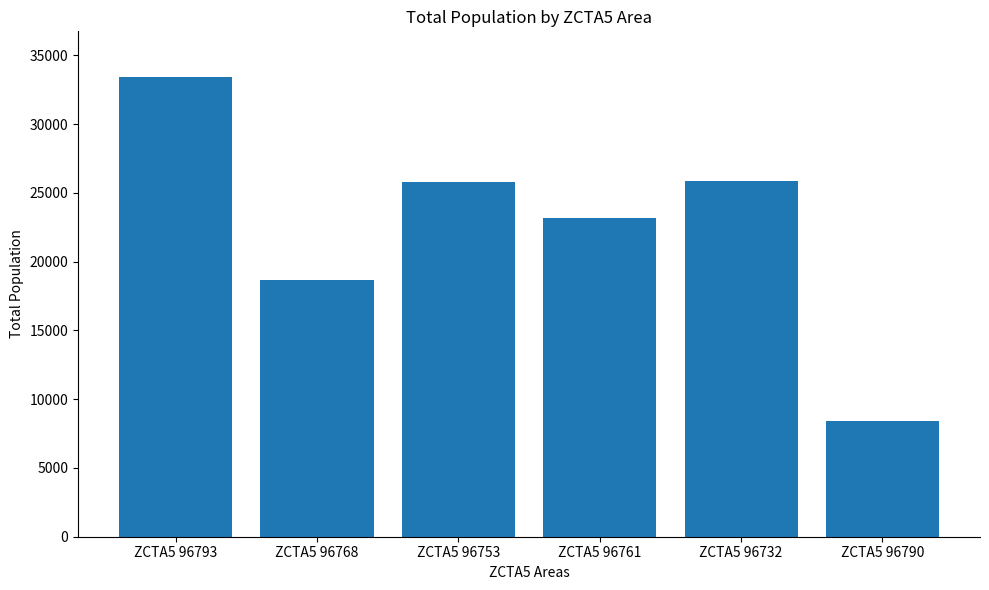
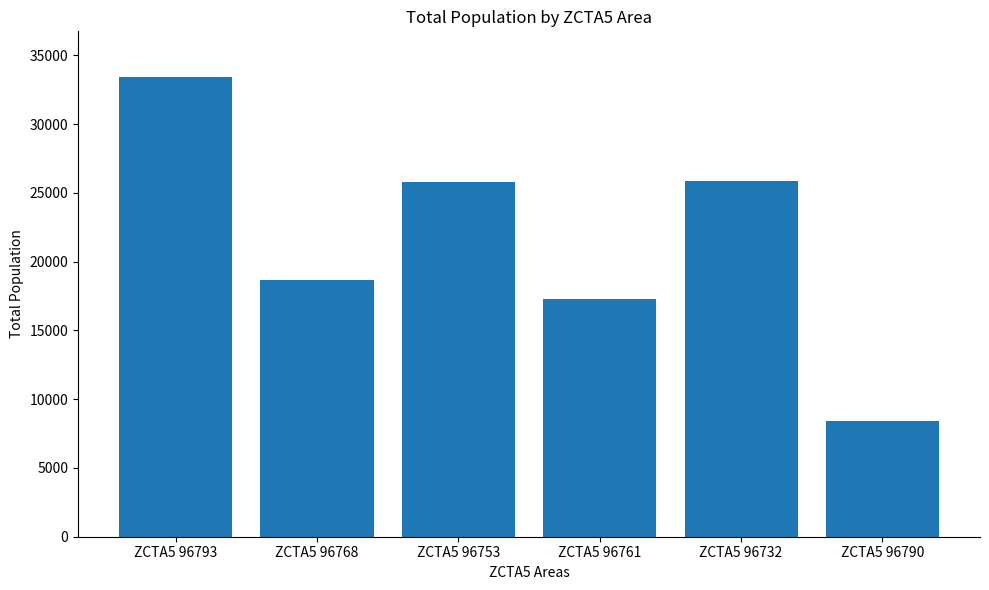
  {
    "ZCTA5 96793": 33400,
    "ZCTA5 96768": 18700,
    "ZCTA5 96753": 25800,
-   "ZCTA5 96761": 23200,
+   "ZCTA5 96761": 17300,
    "ZCTA5 96732": 25900,
    "ZCTA5 96790": 8400
  }
